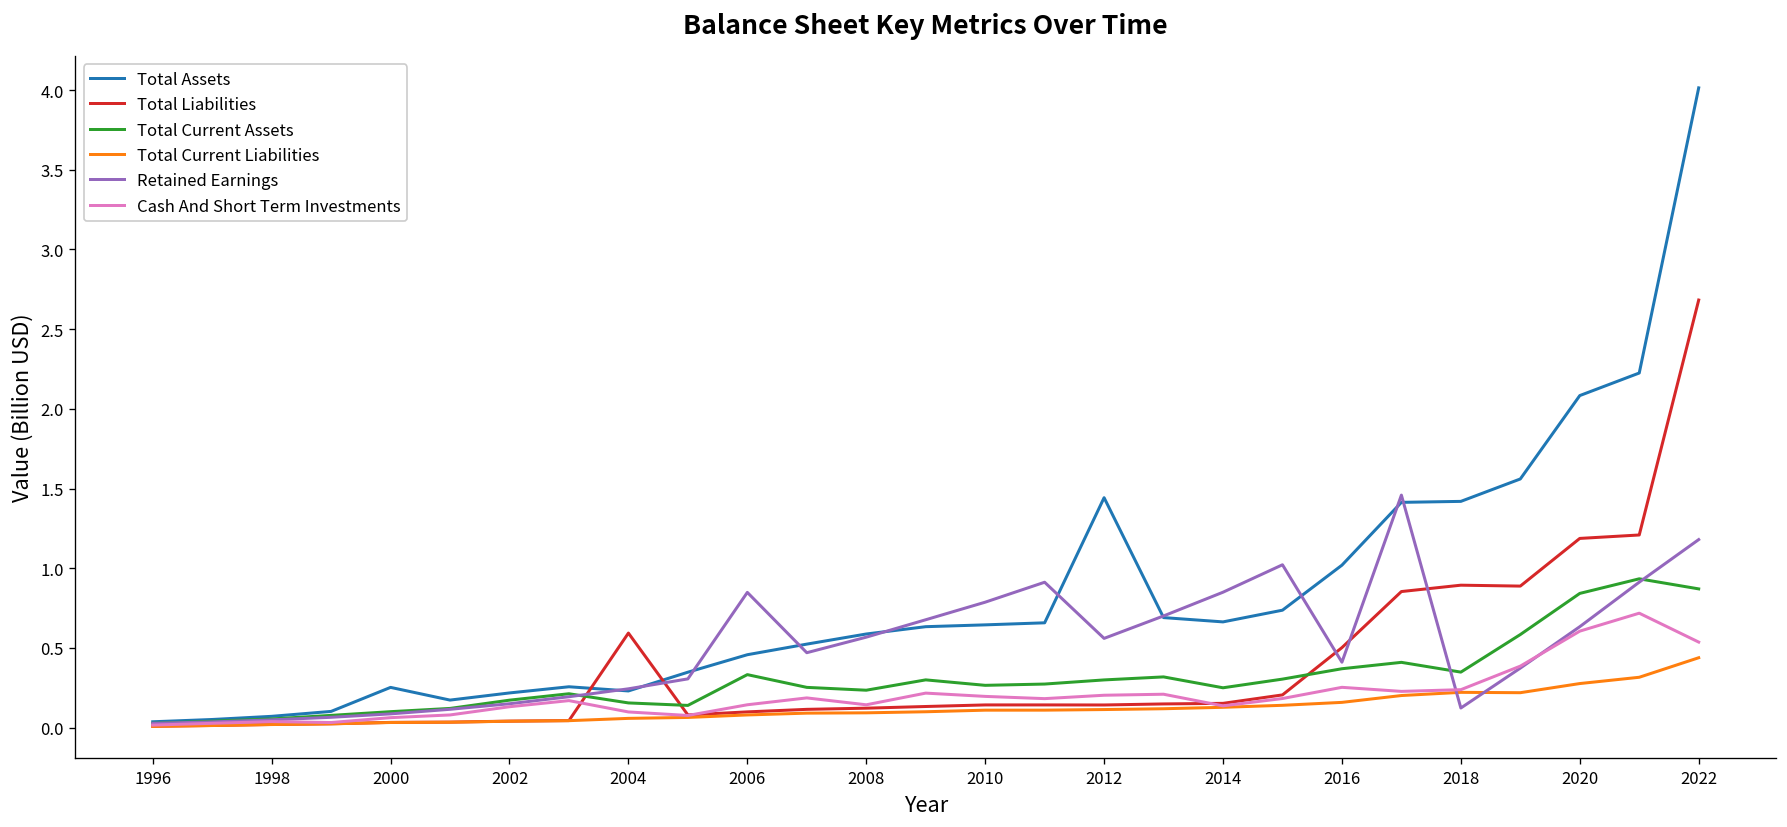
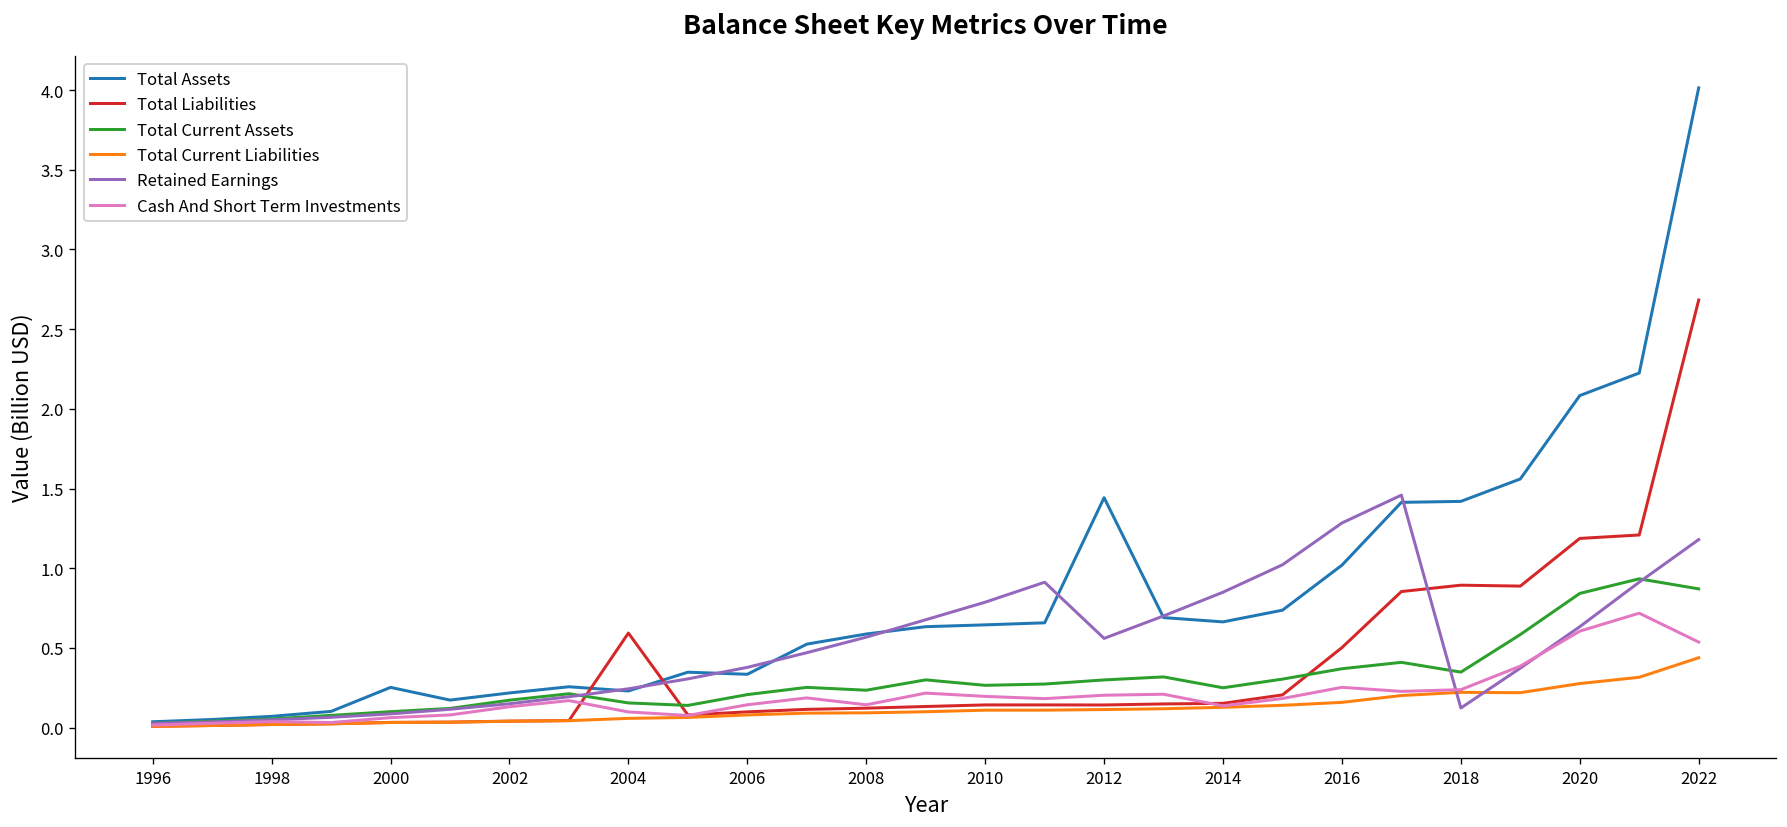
  {
    "Total Assets": {
      "2000": 0.25,
      "2002": 0.22,
-     "2006": 0.46,
+     "2006": 0.33,
      "2008": 0.59,
      "2010": 0.64,
      "2012": 1.44,
      "2014": 0.66,
      "2016": 1.02,
      "2018": 1.42,
      "2020": 2.08,
      "2022": 4.01
    },
    "Total Liabilities": {
      "2004": 0.59,
      "2008": 0.12,
      "2010": 0.14,
      "2012": 0.14,
      "2016": 0.50,
      "2018": 0.89,
      "2020": 1.19,
      "2022": 2.68
    },
    "Total Current Assets": {
      "2002": 0.17,
      "2004": 0.15,
-     "2006": 0.33,
+     "2006": 0.21,
      "2008": 0.23,
      "2010": 0.27,
      "2012": 0.30,
      "2014": 0.25,
      "2016": 0.37,
      "2018": 0.35,
      "2020": 0.84,
      "2022": 0.87
    },
    "Total Current Liabilities": {
      "2004": 0.06,
      "2008": 0.09,
      "2010": 0.11,
      "2012": 0.11,
      "2016": 0.16,
      "2020": 0.28,
      "2022": 0.44
    },
    "Retained Earnings": {
-     "2006": 0.85,
+     "2006": 0.38,
      "2008": 0.57,
      "2010": 0.79,
      "2012": 0.56,
      "2014": 0.85,
-     "2016": 0.41,
+     "2016": 1.28,
      "2018": 0.12,
      "2020": 0.63,
      "2022": 1.18
    },
    "Cash And Short Term Investments": {
      "2000": 0.06,
      "2004": 0.10,
      "2006": 0.14,
      "2008": 0.14,
      "2010": 0.20,
      "2012": 0.20,
      "2016": 0.25,
      "2020": 0.61,
      "2022": 0.54
    }
  }
